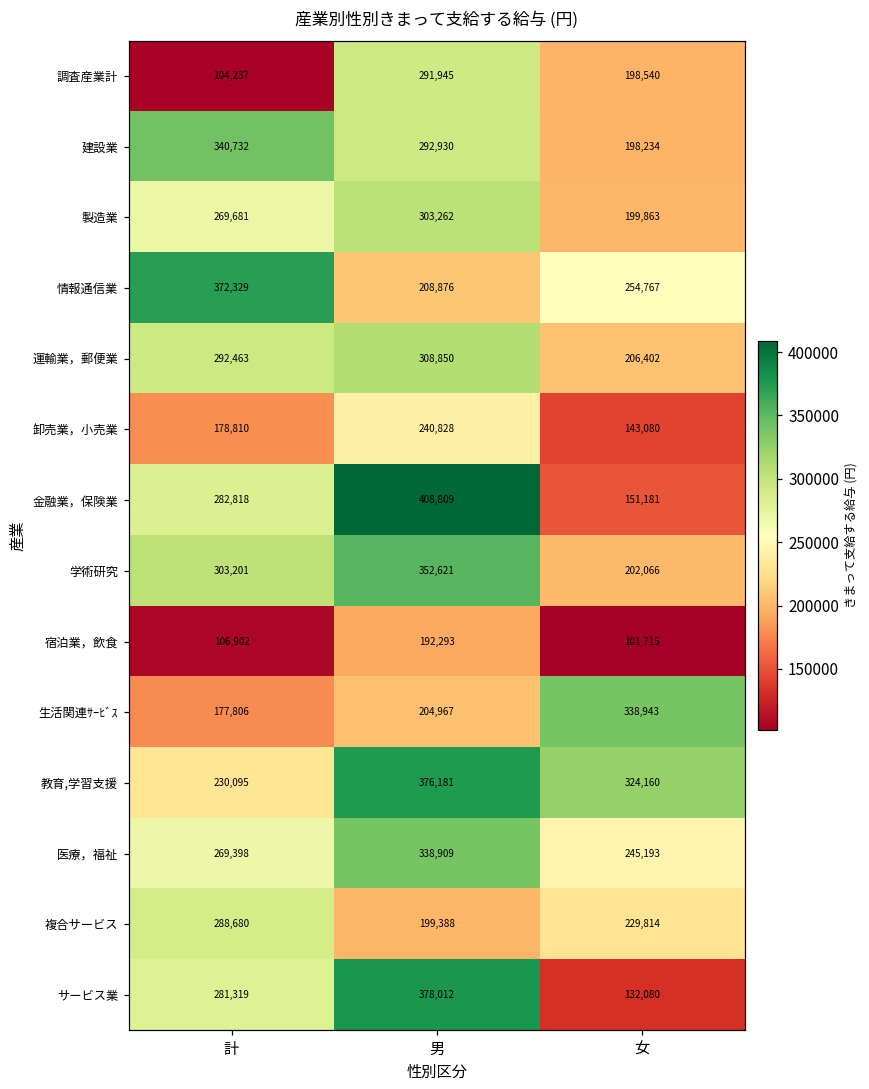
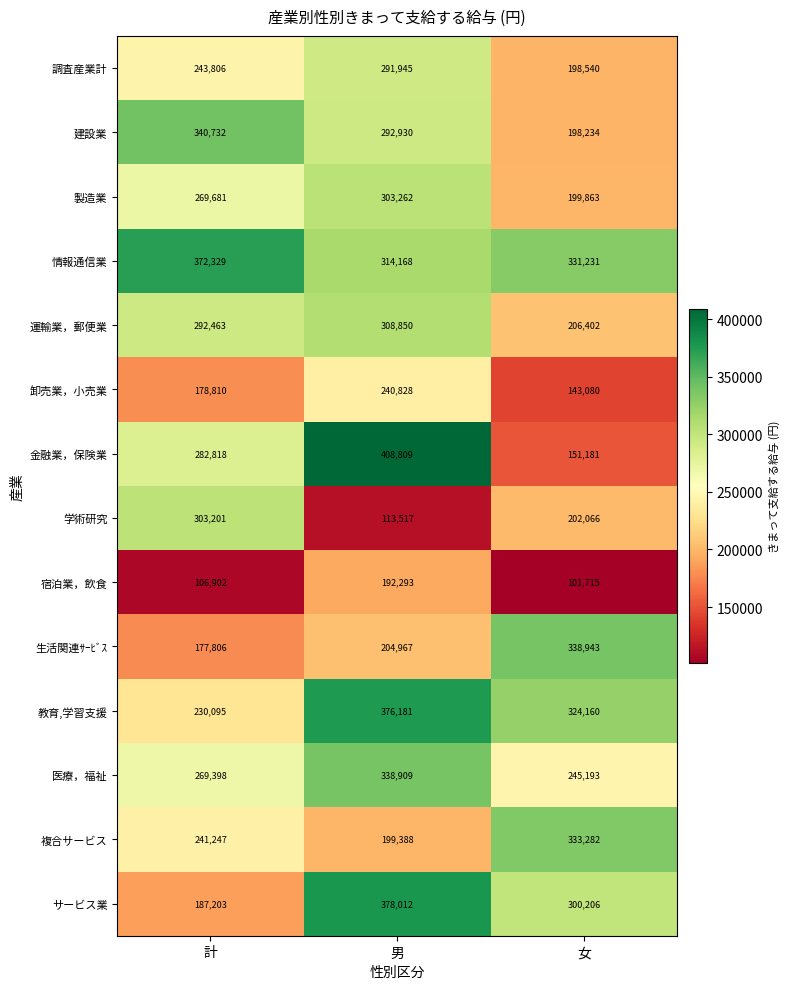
  {
    "調査産業計": {
-     "計": "104,237",
+     "計": "243,806",
      "男": "291,945",
      "女": "198,540"
    },
    "建設業": {
      "計": "340,732",
      "男": "292,930",
      "女": "198,234"
    },
    "製造業": {
      "計": "269,681",
      "男": "303,262",
      "女": "199,863"
    },
    "情報通信業": {
      "計": "372,329",
-     "男": "208,876",
-     "女": "254,767"
+     "男": "314,168",
+     "女": "331,231"
    },
    "運輸業，郵便業": {
      "計": "292,463",
      "男": "308,850",
      "女": "206,402"
    },
    "卸売業，小売業": {
      "計": "178,810",
      "男": "240,828",
      "女": "143,080"
    },
    "金融業，保険業": {
      "計": "282,818",
      "男": "408,809",
      "女": "151,181"
    },
    "学術研究": {
      "計": "303,201",
-     "男": "352,621",
+     "男": "113,517",
      "女": "202,066"
    },
    "宿泊業，飲食": {
      "計": "106,902",
      "男": "192,293",
      "女": "101,715"
    },
    "生活関連ｻｰﾋﾞｽ": {
      "計": "177,806",
      "男": "204,967",
      "女": "338,943"
    },
    "教育,学習支援": {
      "計": "230,095",
      "男": "376,181",
      "女": "324,160"
    },
    "医療，福祉": {
      "計": "269,398",
      "男": "338,909",
      "女": "245,193"
    },
    "複合サービス": {
-     "計": "288,680",
+     "計": "241,247",
      "男": "199,388",
-     "女": "229,814"
+     "女": "333,282"
    },
    "サービス業": {
-     "計": "281,319",
+     "計": "187,203",
      "男": "378,012",
-     "女": "132,080"
+     "女": "300,206"
    }
  }
